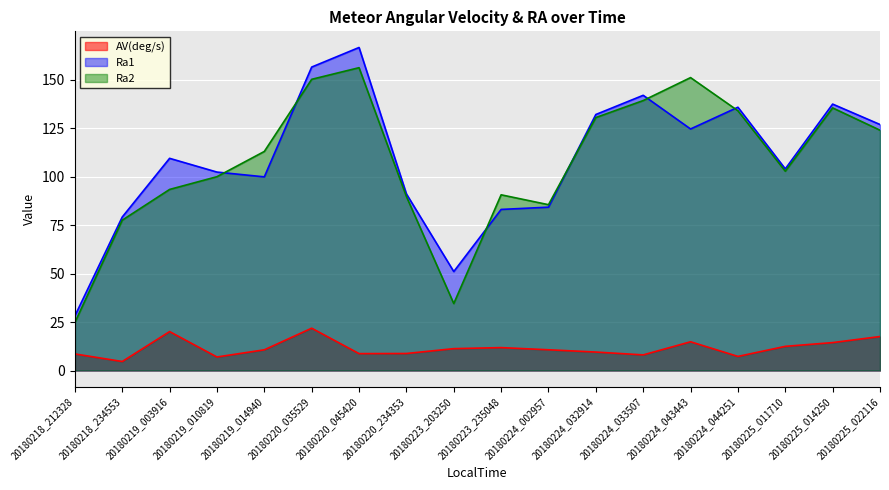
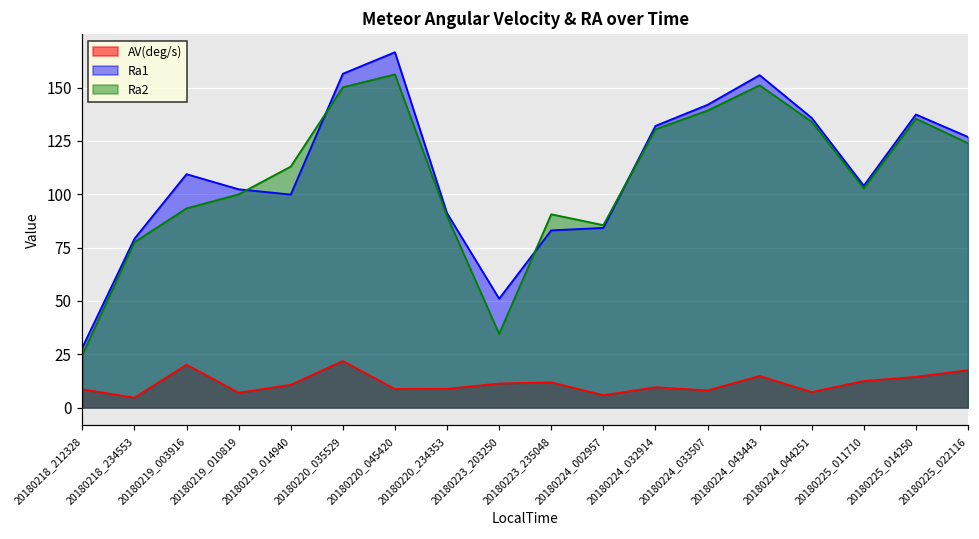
  {
    "AV(deg/s)": {
      "20180218_212328": 9,
      "20180218_234553": 5,
      "20180219_003916": 20,
      "20180219_010819": 7,
      "20180219_014940": 11,
      "20180220_035529": 22,
      "20180220_045420": 9,
      "20180220_234353": 9,
      "20180223_203250": 11,
      "20180223_235048": 12,
-     "20180224_002957": 11,
+     "20180224_002957": 6,
      "20180224_032914": 10,
      "20180224_033507": 8,
      "20180224_043443": 15,
      "20180224_044251": 7,
      "20180225_011710": 12,
      "20180225_014250": 14,
      "20180225_022116": 18
    },
    "Ra1": {
      "20180218_212328": 28,
      "20180218_234553": 79,
      "20180219_003916": 109,
      "20180219_010819": 102,
      "20180219_014940": 100,
      "20180220_035529": 157,
      "20180220_045420": 167,
      "20180220_234353": 91,
      "20180223_203250": 51,
      "20180223_235048": 83,
      "20180224_032914": 132,
      "20180224_033507": 142,
-     "20180224_043443": 125,
+     "20180224_043443": 156,
      "20180224_044251": 136,
      "20180225_014250": 137,
      "20180225_022116": 127
    },
    "Ra2": {
      "20180218_212328": 25,
      "20180218_234553": 78,
      "20180219_003916": 93,
      "20180219_010819": 100,
      "20180219_014940": 113,
      "20180220_035529": 150,
      "20180220_045420": 156,
      "20180220_234353": 90,
      "20180223_203250": 35,
      "20180223_235048": 91,
      "20180224_032914": 130,
      "20180224_033507": 139,
      "20180224_043443": 151,
      "20180224_044251": 134,
      "20180225_014250": 135,
      "20180225_022116": 124
    }
  }
